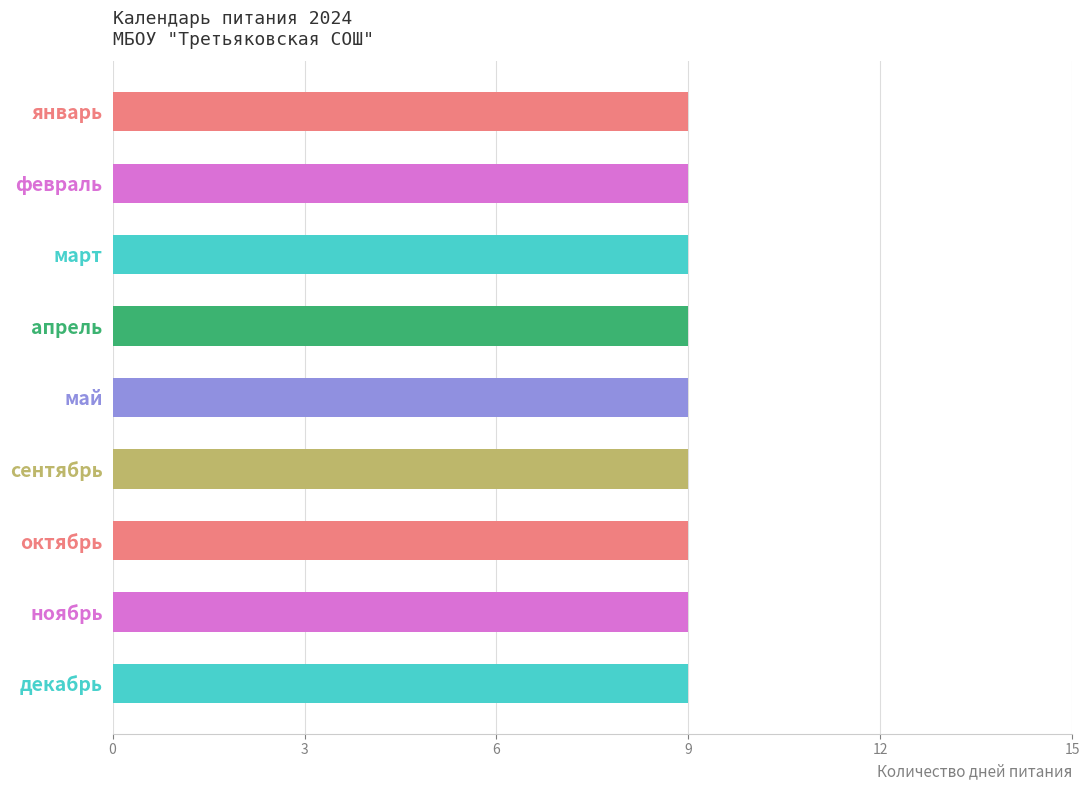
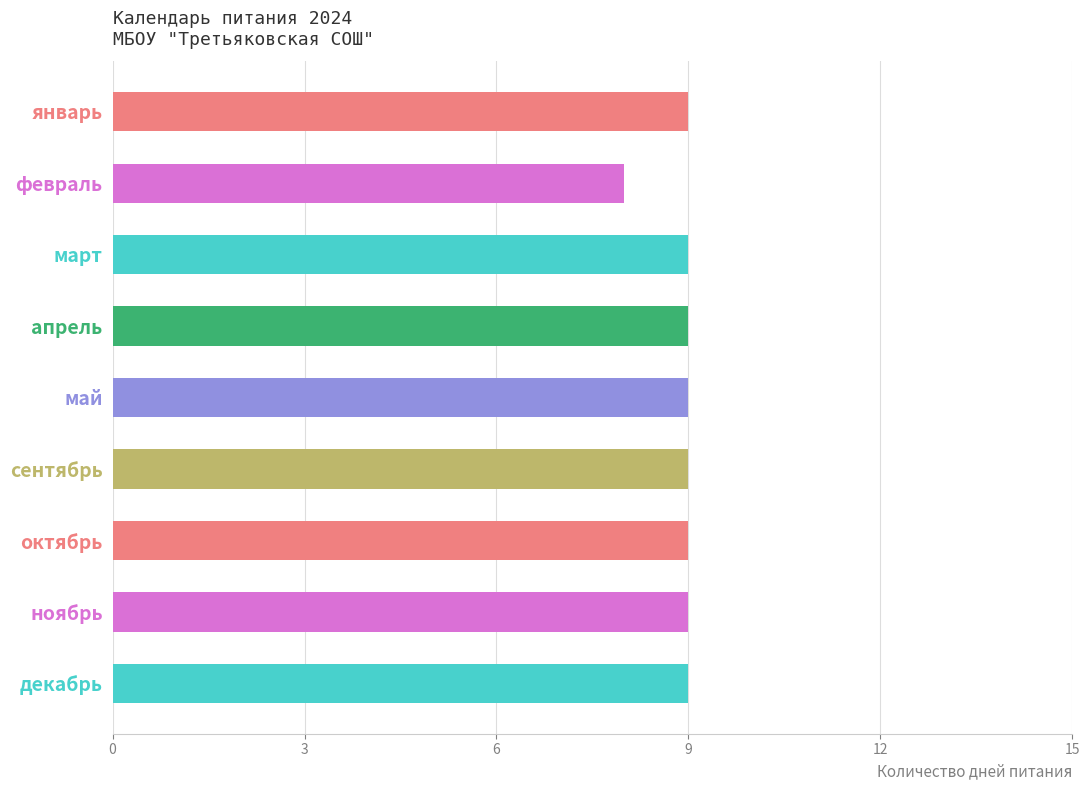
  {
    "январь": 9,
-   "февраль": 9,
+   "февраль": 8,
    "март": 9,
    "апрель": 9,
    "май": 9,
    "сентябрь": 9,
    "октябрь": 9,
    "ноябрь": 9,
    "декабрь": 9
  }
